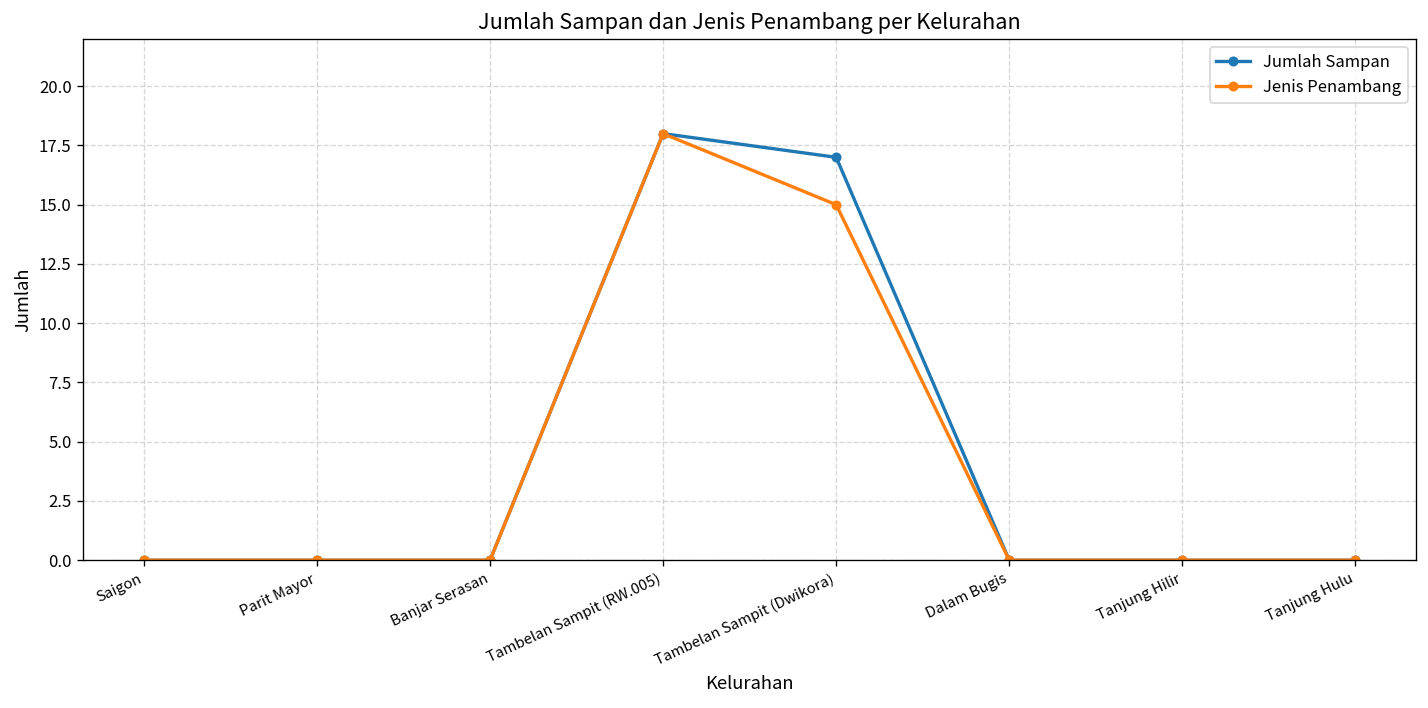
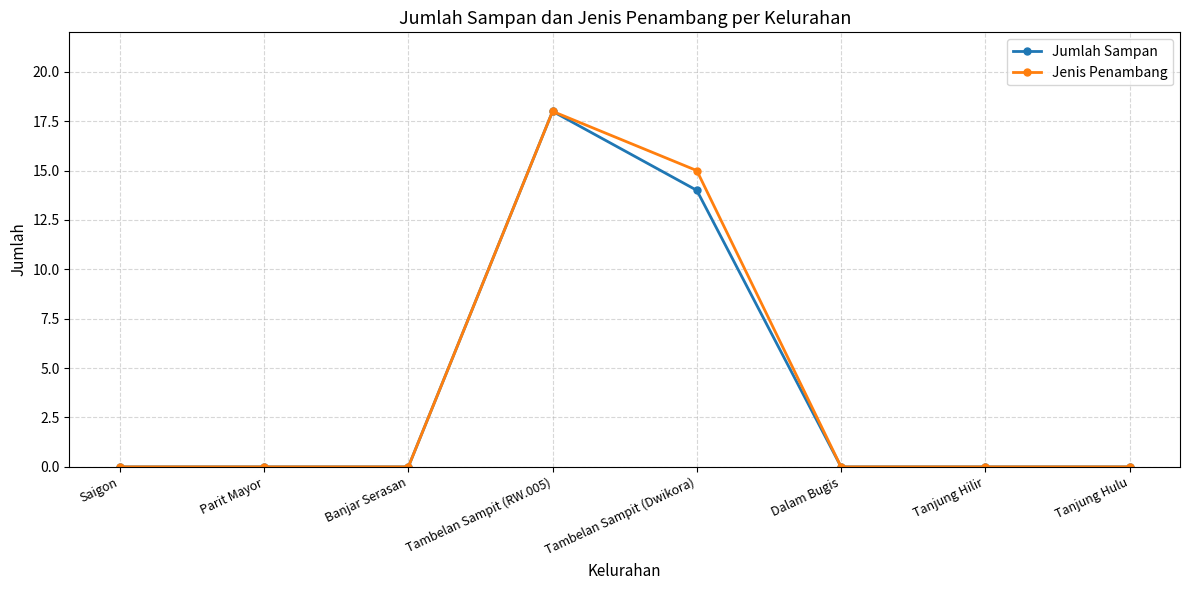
  {
    "Jumlah Sampan": {
-     "Tambelan Sampit (Dwikora)": 17
+     "Tambelan Sampit (Dwikora)": 14
    },
    "Jenis Penambang": {
      "Tambelan Sampit (Dwikora)": 15
    }
  }
